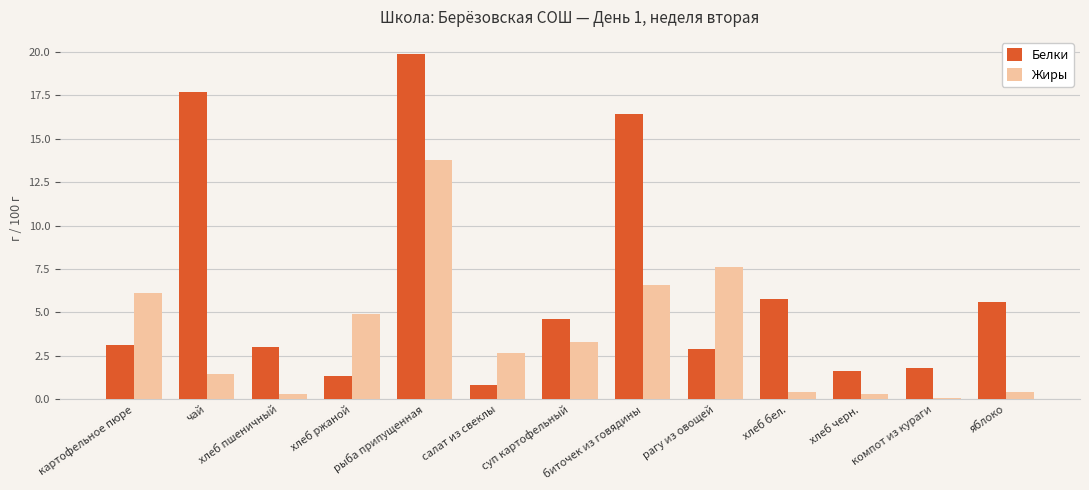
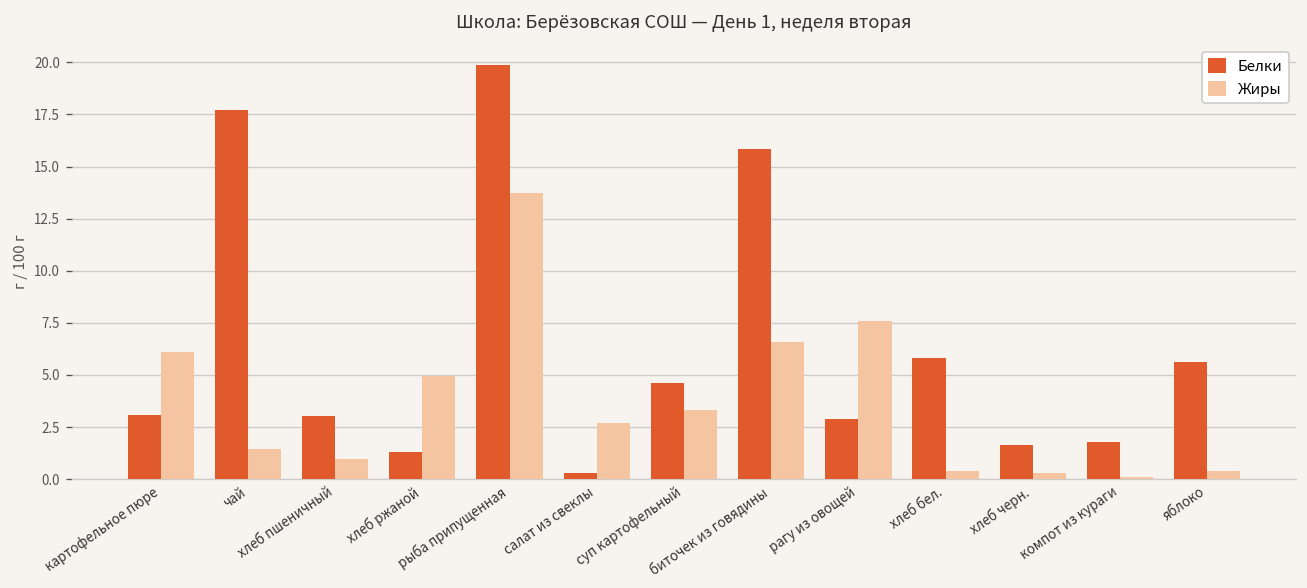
  {
    "Белки": {
      "картофельное пюре": 3.1,
      "чай": 17.7,
      "хлеб пшеничный": 3.0,
      "хлеб ржаной": 1.3,
      "рыба припущенная": 19.9,
-     "салат из свеклы": 0.8,
+     "салат из свеклы": 0.3,
      "суп картофельный": 4.6,
-     "биточек из говядины": 16.4,
+     "биточек из говядины": 15.9,
      "рагу из овощей": 2.9,
      "хлеб бел.": 5.8,
      "хлеб черн.": 1.7,
      "компот из кураги": 1.8,
      "яблоко": 5.6
    },
    "Жиры": {
      "картофельное пюре": 6.1,
      "чай": 1.5,
-     "хлеб пшеничный": 0.3,
+     "хлеб пшеничный": 1.0,
      "хлеб ржаной": 4.9,
      "рыба припущенная": 13.8,
      "салат из свеклы": 2.7,
      "суп картофельный": 3.3,
      "биточек из говядины": 6.6,
      "рагу из овощей": 7.6,
      "хлеб бел.": 0.4,
      "хлеб черн.": 0.3,
      "яблоко": 0.4
    }
  }
